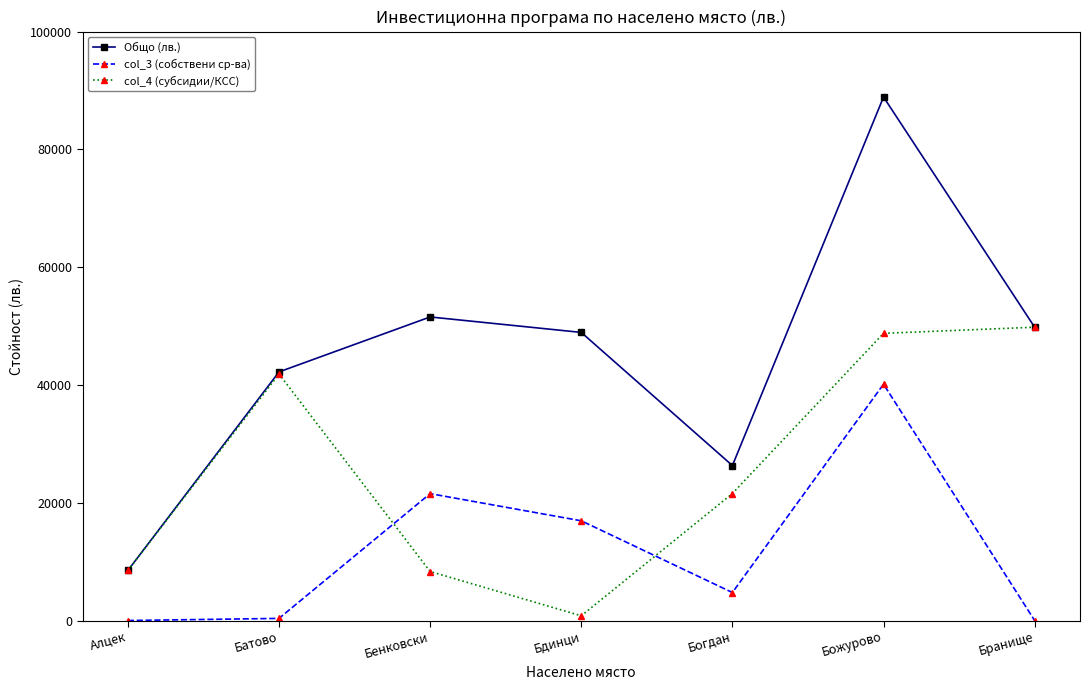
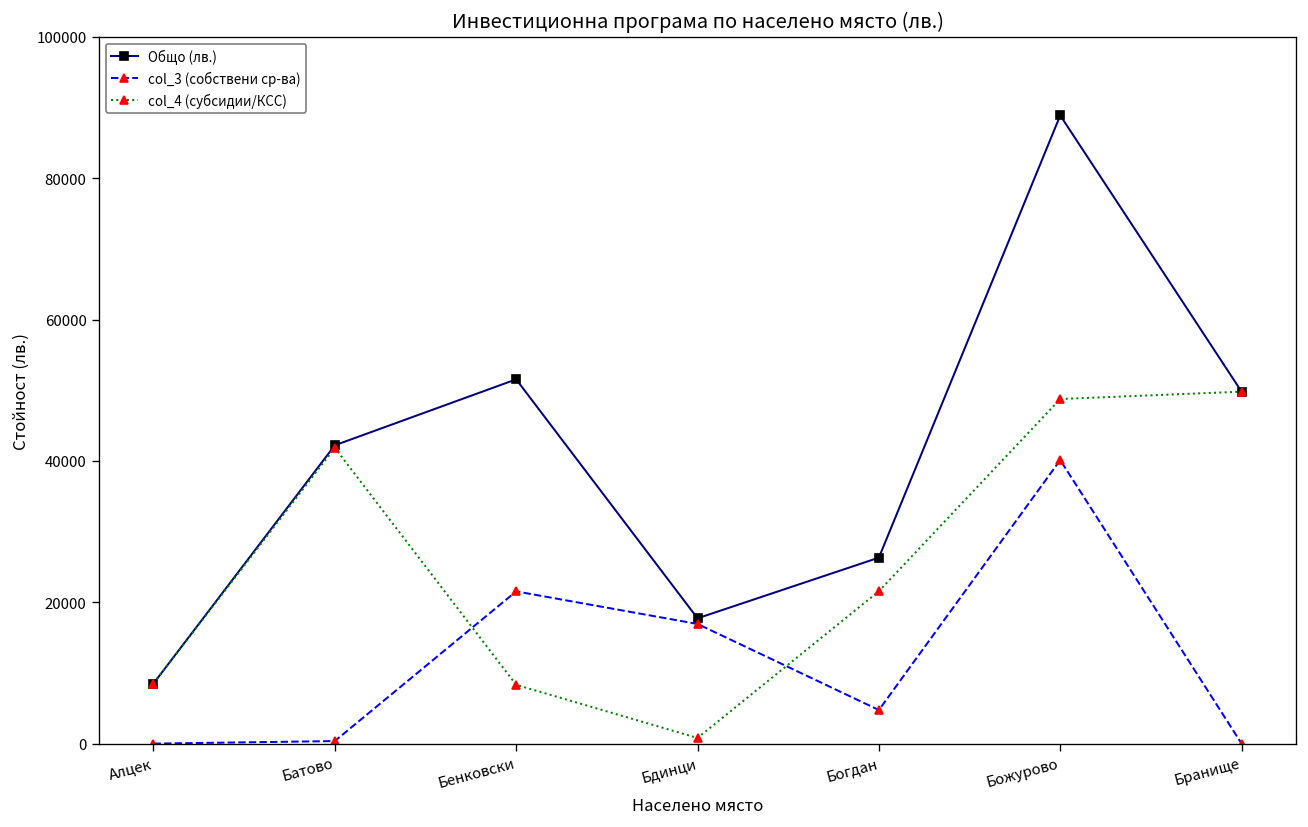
  {
    "Общо (лв.)": {
      "Бенковски": 52000,
-     "Бдинци": 49000,
+     "Бдинци": 18000,
      "Богдан": 26000,
      "Божурово": 89000
    },
    "col_3 (собствени ср-ва)": {
      "Алцек": 0,
      "Батово": 0,
      "Бенковски": 22000,
      "Бдинци": 17000,
      "Богдан": 5000,
      "Божурово": 40000,
      "Бранище": 0
    },
    "col_4 (субсидии/КСС)": {
      "Бенковски": 8000,
      "Бдинци": 1000,
      "Богдан": 22000,
      "Божурово": 49000
    }
  }
